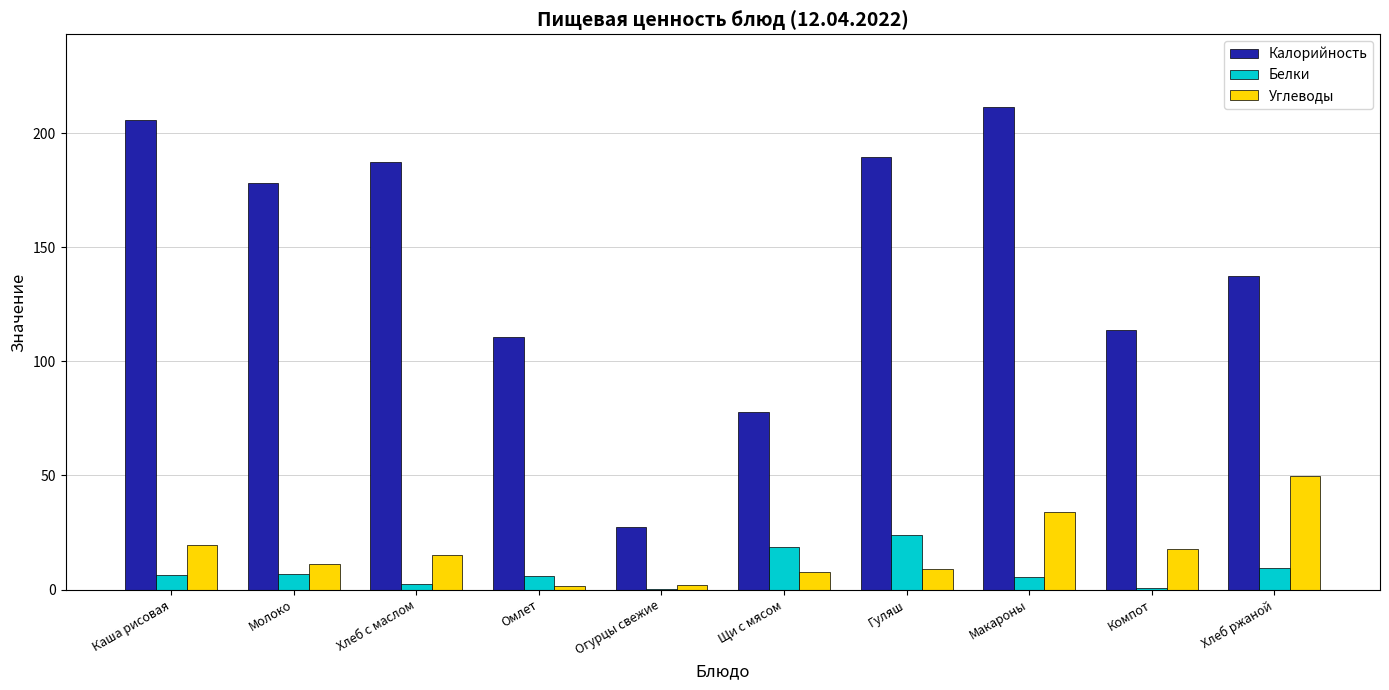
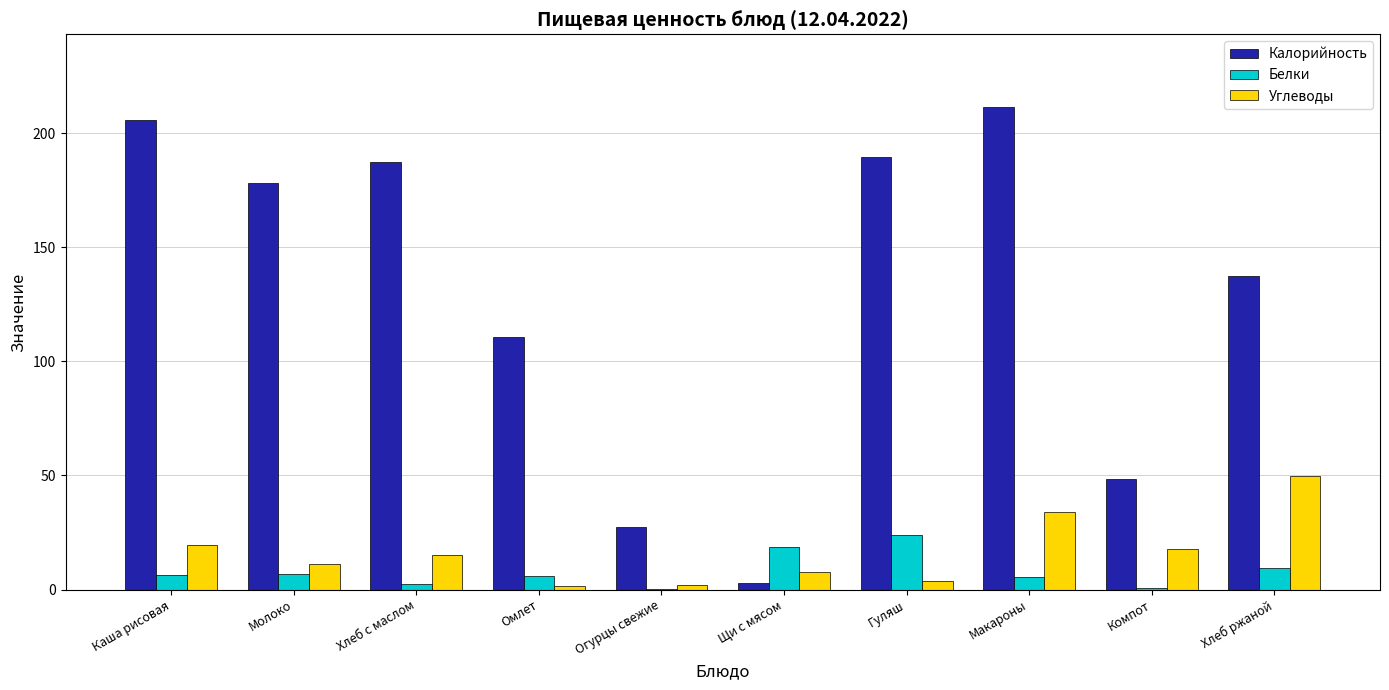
  {
    "Калорийность": {
      "Каша рисовая": 206,
      "Молоко": 178,
      "Хлеб с маслом": 188,
      "Омлет": 111,
      "Огурцы свежие": 28,
-     "Щи с мясом": 78,
+     "Щи с мясом": 3,
      "Гуляш": 189,
      "Макароны": 212,
-     "Компот": 114,
+     "Компот": 48,
      "Хлеб ржаной": 138
    },
    "Белки": {
      "Каша рисовая": 6,
      "Молоко": 7,
      "Хлеб с маслом": 3,
      "Омлет": 6,
      "Щи с мясом": 19,
      "Гуляш": 24,
      "Макароны": 5,
      "Хлеб ржаной": 10
    },
    "Углеводы": {
      "Каша рисовая": 20,
      "Молоко": 11,
      "Хлеб с маслом": 15,
      "Омлет": 2,
      "Огурцы свежие": 2,
      "Щи с мясом": 8,
-     "Гуляш": 9,
+     "Гуляш": 4,
      "Макароны": 34,
      "Компот": 18,
      "Хлеб ржаной": 50
    }
  }
